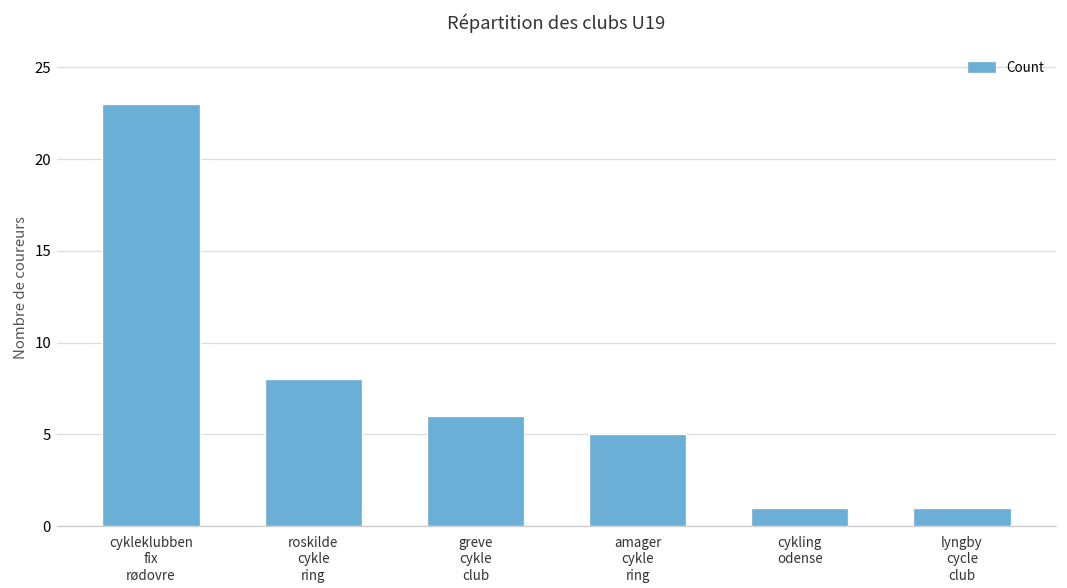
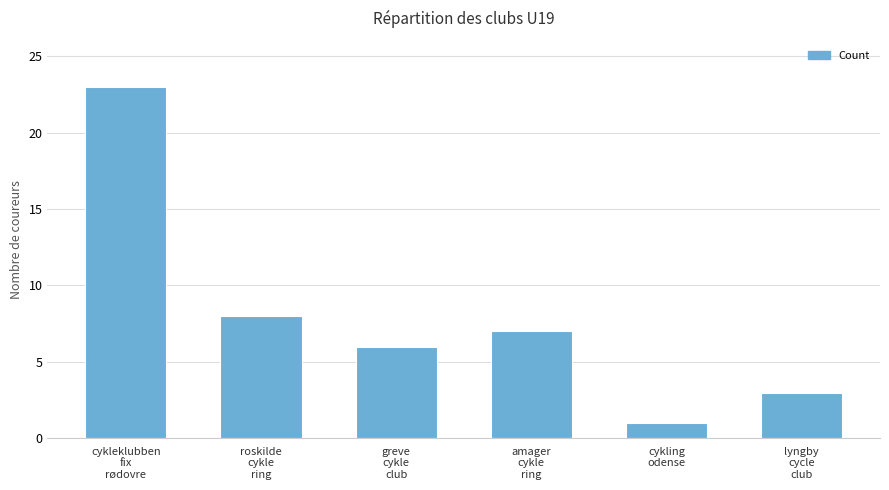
  {
    "cykleklubben fix rødovre": 23,
    "roskilde cykle ring": 8,
    "greve cykle club": 6,
-   "amager cykle ring": 5,
+   "amager cykle ring": 7,
    "cykling odense": 1,
-   "lyngby cycle club": 1
+   "lyngby cycle club": 3
  }
